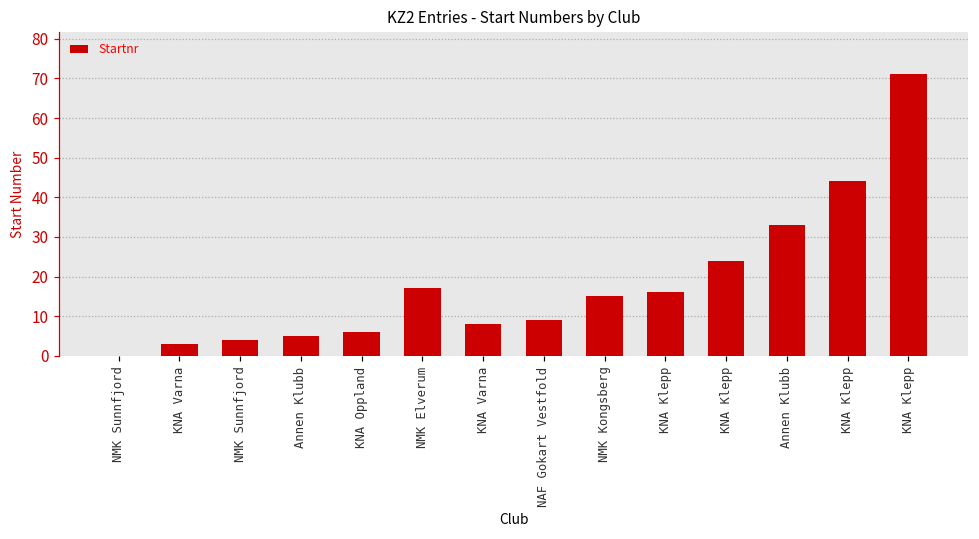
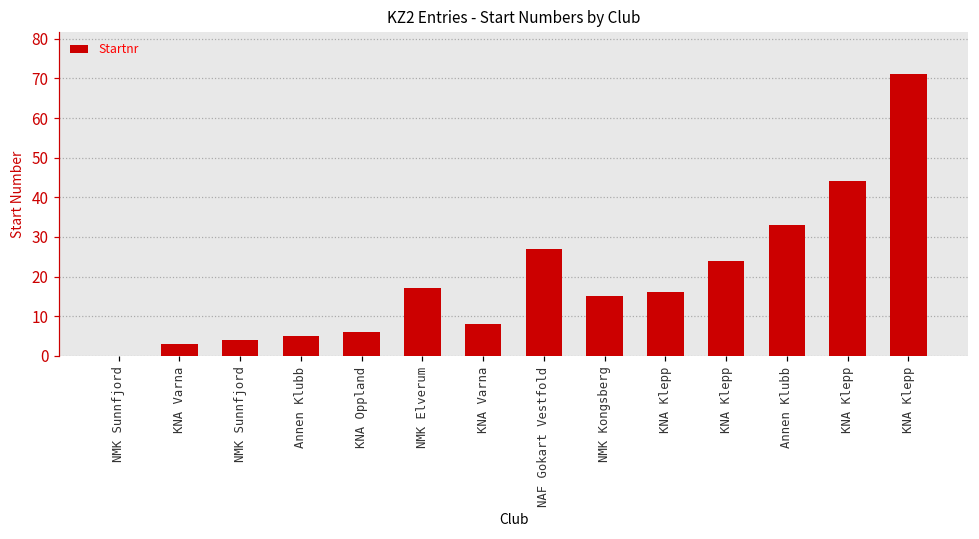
  {
    "KNA Oppland": 6,
    "NMK Elverum": 17,
-   "NAF Gokart Vestfold": 9,
+   "NAF Gokart Vestfold": 27,
    "NMK Kongsberg": 15
  }
